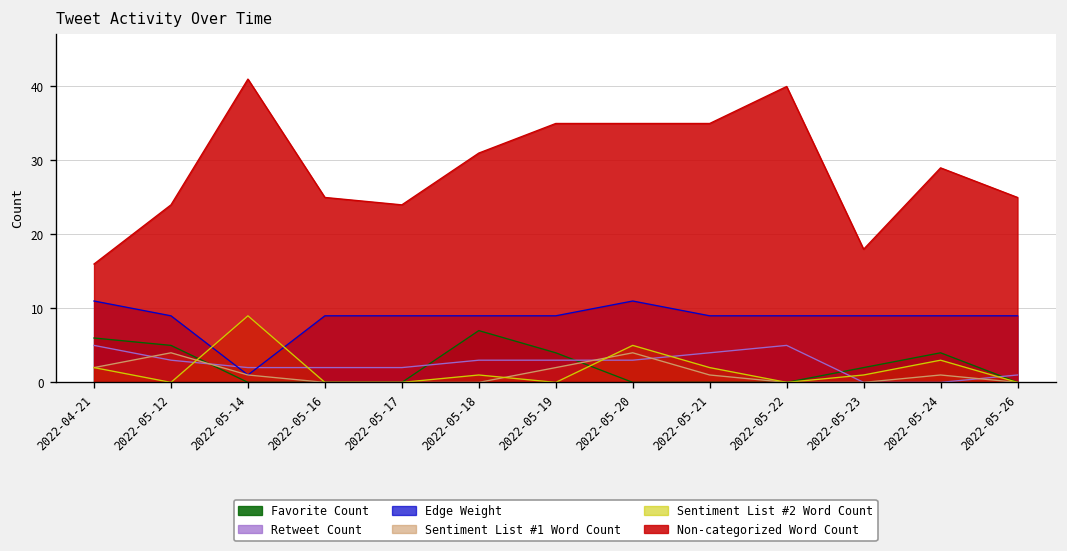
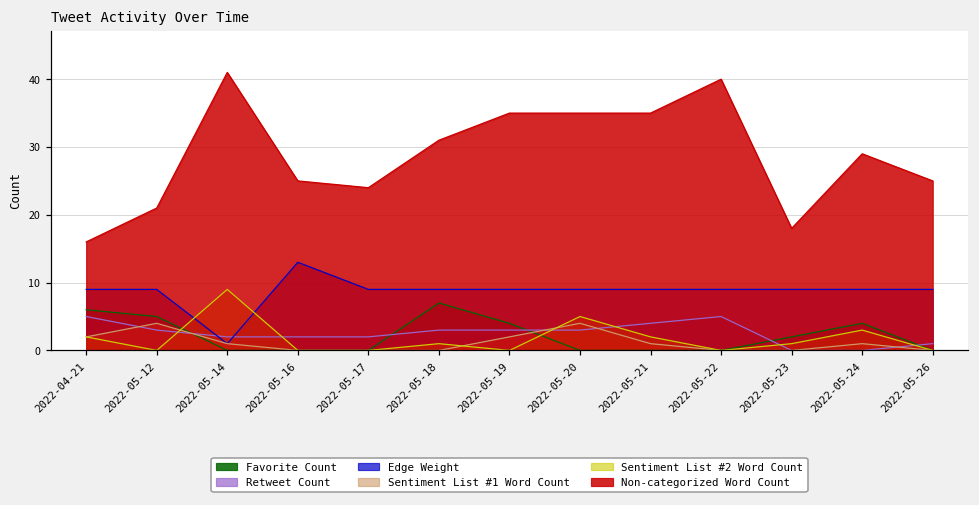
  {
    "Favorite Count": {
      "2022-04-21": 6,
      "2022-05-12": 5,
      "2022-05-14": 0,
      "2022-05-18": 7,
      "2022-05-19": 4,
      "2022-05-20": 0,
      "2022-05-21": 0,
      "2022-05-23": 2,
      "2022-05-24": 4
    },
    "Retweet Count": {
      "2022-04-21": 5,
      "2022-05-12": 3,
      "2022-05-14": 2,
      "2022-05-16": 2,
      "2022-05-17": 2,
      "2022-05-18": 3,
      "2022-05-19": 3,
      "2022-05-20": 3,
      "2022-05-21": 4,
      "2022-05-22": 5,
      "2022-05-24": 0,
      "2022-05-26": 1
    },
    "Edge Weight": {
-     "2022-04-21": 11,
+     "2022-04-21": 9,
      "2022-05-12": 9,
-     "2022-05-16": 9,
+     "2022-05-16": 13,
      "2022-05-17": 9,
      "2022-05-18": 9,
      "2022-05-19": 9,
-     "2022-05-20": 11,
+     "2022-05-20": 9,
      "2022-05-21": 9,
      "2022-05-22": 9,
      "2022-05-23": 9,
      "2022-05-24": 9,
      "2022-05-26": 9
    },
    "Sentiment List #1 Word Count": {
      "2022-05-12": 4,
      "2022-05-18": 0,
      "2022-05-19": 2,
      "2022-05-20": 4,
      "2022-05-21": 1,
      "2022-05-24": 1
    },
    "Sentiment List #2 Word Count": {
      "2022-05-12": 0,
      "2022-05-14": 9,
      "2022-05-18": 1,
      "2022-05-19": 0,
      "2022-05-20": 5,
      "2022-05-21": 2,
      "2022-05-23": 1,
      "2022-05-24": 3
    },
    "Non-categorized Word Count": {
      "2022-04-21": 16,
-     "2022-05-12": 24,
+     "2022-05-12": 21,
      "2022-05-14": 41,
      "2022-05-16": 25,
      "2022-05-17": 24,
      "2022-05-18": 31,
      "2022-05-19": 35,
      "2022-05-20": 35,
      "2022-05-21": 35,
      "2022-05-22": 40,
      "2022-05-23": 18,
      "2022-05-24": 29,
      "2022-05-26": 25
    }
  }
